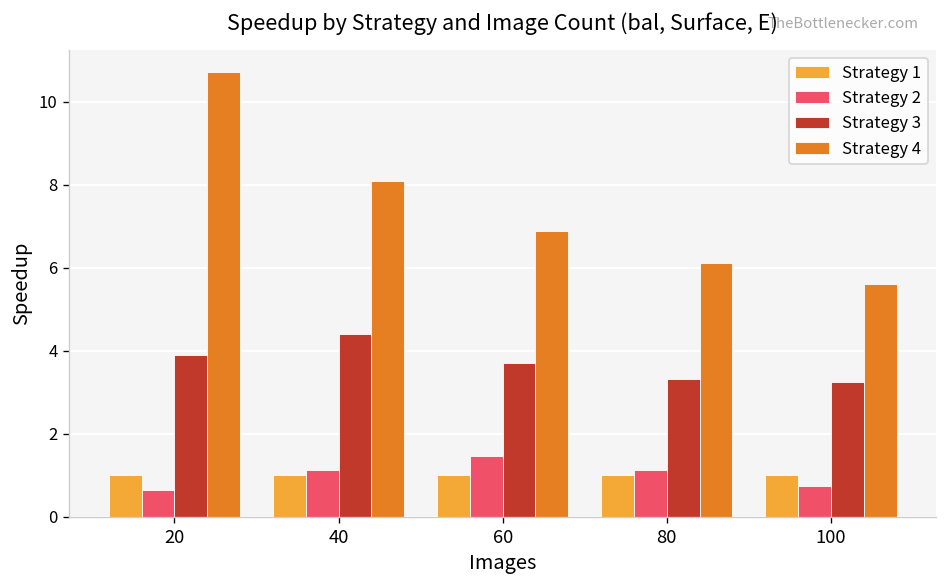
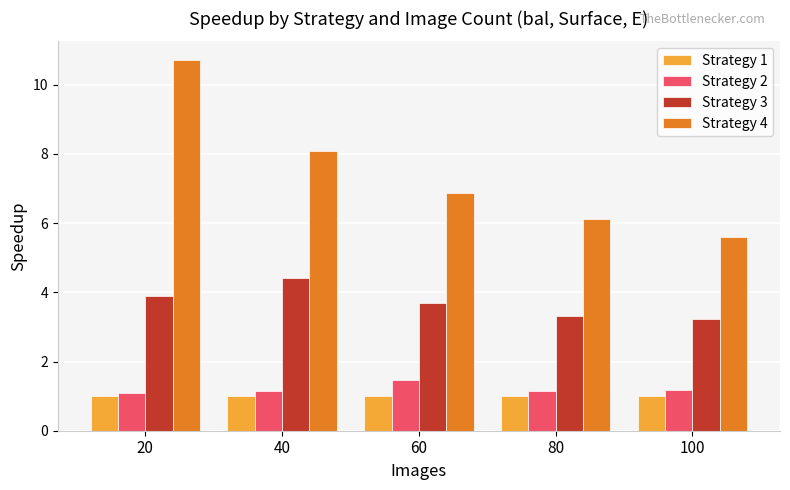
  {
    "Strategy 2": {
-     "20": 0.6,
+     "20": 1.1,
      "40": 1.1,
      "60": 1.5,
      "80": 1.1,
-     "100": 0.7
+     "100": 1.2
    },
    "Strategy 3": {
      "20": 3.9,
      "40": 4.4,
      "60": 3.7,
      "80": 3.3,
      "100": 3.2
    }
  }
